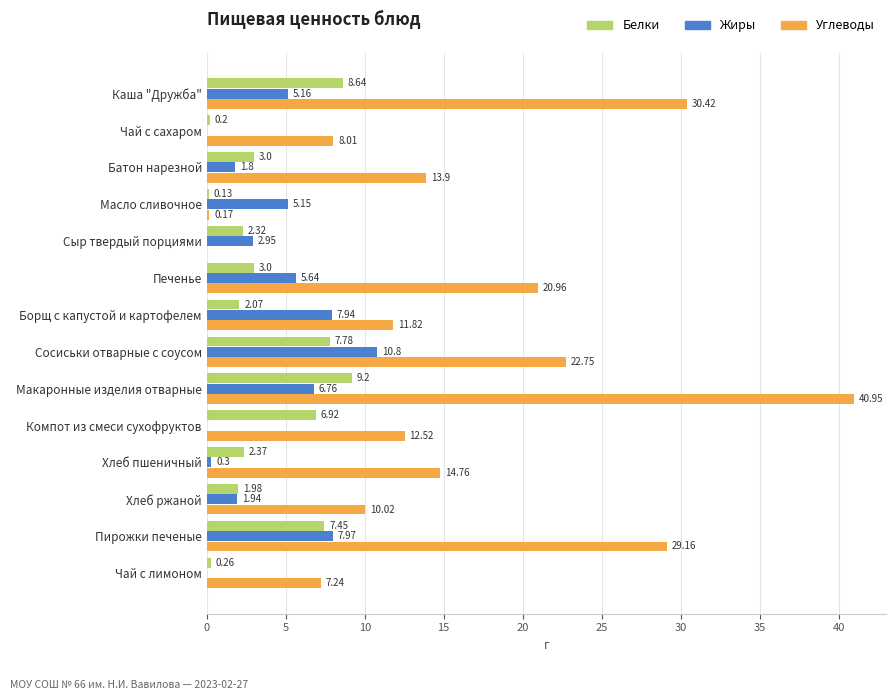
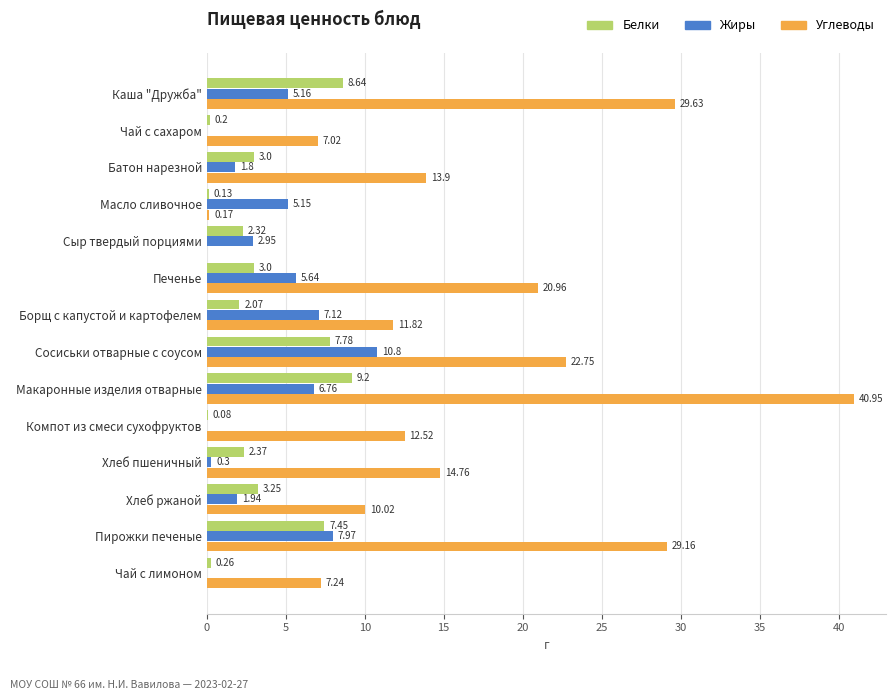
  {
    "Белки": {
      "Каша \"Дружба\"": 8.64,
      "Чай с сахаром": 0.2,
      "Батон нарезной": 3.0,
      "Масло сливочное": 0.13,
      "Сыр твердый порциями": 2.32,
      "Печенье": 3.0,
      "Борщ с капустой и картофелем": 2.07,
      "Сосиськи отварные с соусом": 7.78,
      "Макаронные изделия отварные": 9.2,
-     "Компот из смеси сухофруктов": 6.92,
+     "Компот из смеси сухофруктов": 0.08,
      "Хлеб пшеничный": 2.37,
-     "Хлеб ржаной": 1.98,
+     "Хлеб ржаной": 3.25,
      "Пирожки печеные": 7.45,
      "Чай с лимоном": 0.26
    },
    "Жиры": {
      "Каша \"Дружба\"": 5.16,
      "Батон нарезной": 1.8,
      "Масло сливочное": 5.15,
      "Сыр твердый порциями": 2.95,
      "Печенье": 5.64,
-     "Борщ с капустой и картофелем": 7.94,
+     "Борщ с капустой и картофелем": 7.12,
      "Сосиськи отварные с соусом": 10.8,
      "Макаронные изделия отварные": 6.76,
      "Хлеб пшеничный": 0.3,
      "Хлеб ржаной": 1.94,
      "Пирожки печеные": 7.97
    },
    "Углеводы": {
-     "Каша \"Дружба\"": 30.42,
-     "Чай с сахаром": 8.01,
+     "Каша \"Дружба\"": 29.63,
+     "Чай с сахаром": 7.02,
      "Батон нарезной": 13.9,
      "Масло сливочное": 0.17,
      "Печенье": 20.96,
      "Борщ с капустой и картофелем": 11.82,
      "Сосиськи отварные с соусом": 22.75,
      "Макаронные изделия отварные": 40.95,
      "Компот из смеси сухофруктов": 12.52,
      "Хлеб пшеничный": 14.76,
      "Хлеб ржаной": 10.02,
      "Пирожки печеные": 29.16,
      "Чай с лимоном": 7.24
    }
  }
